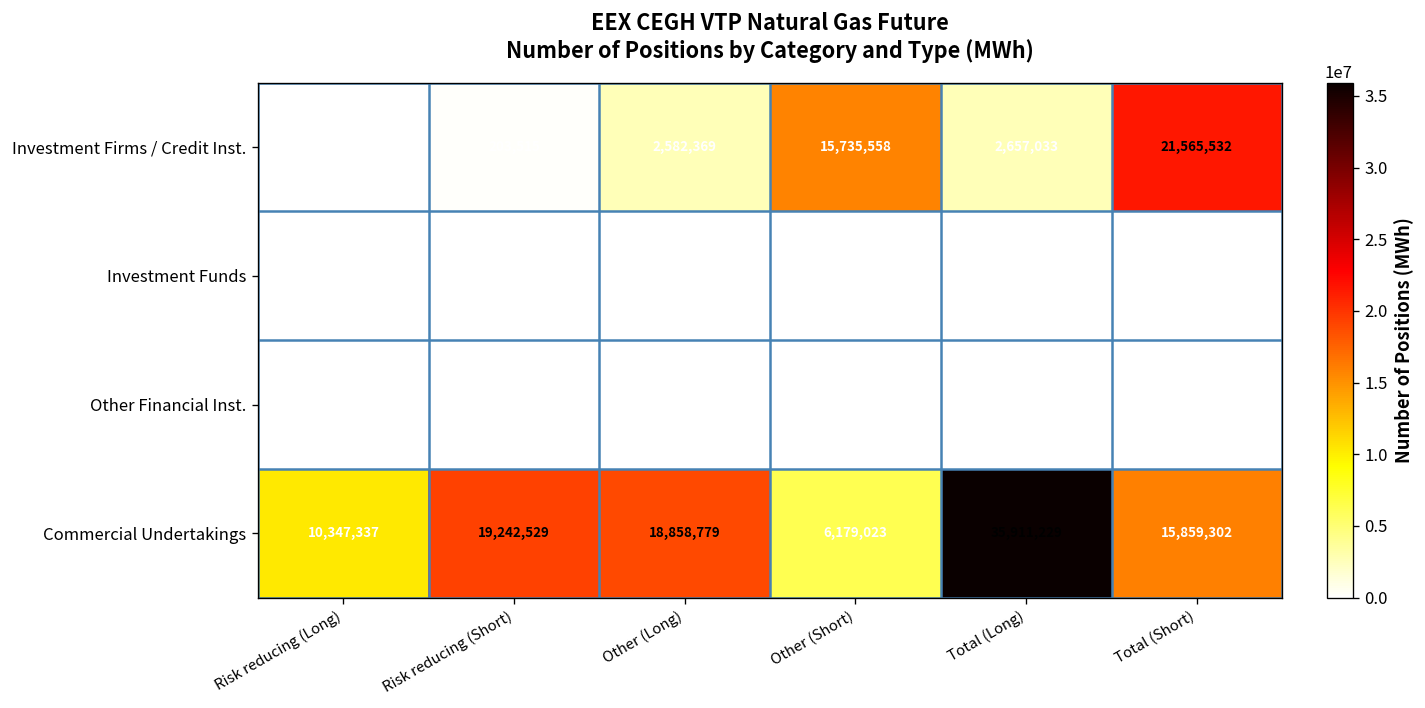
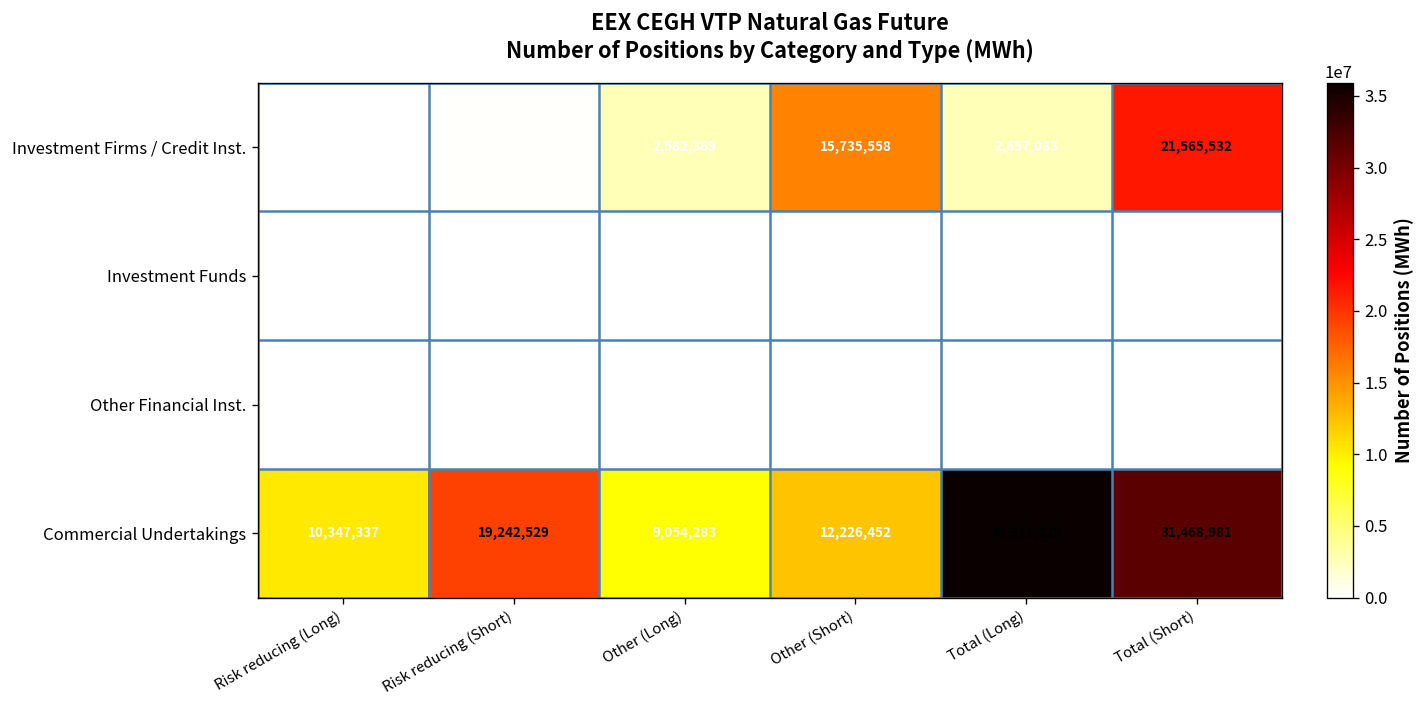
  {
    "Investment Firms / Credit Inst.": {
      "Other (Long)": "2,582,369",
      "Other (Short)": "15,735,558",
      "Total (Long)": "2,657,033",
      "Total (Short)": "21,565,532"
    },
    "Commercial Undertakings": {
      "Risk reducing (Long)": "10,347,337",
      "Risk reducing (Short)": "19,242,529",
-     "Other (Long)": "18,858,779",
-     "Other (Short)": "6,179,023",
-     "Total (Short)": "15,859,302"
+     "Other (Long)": "9,054,283",
+     "Other (Short)": "12,226,452",
+     "Total (Short)": "31,468,981"
    }
  }
